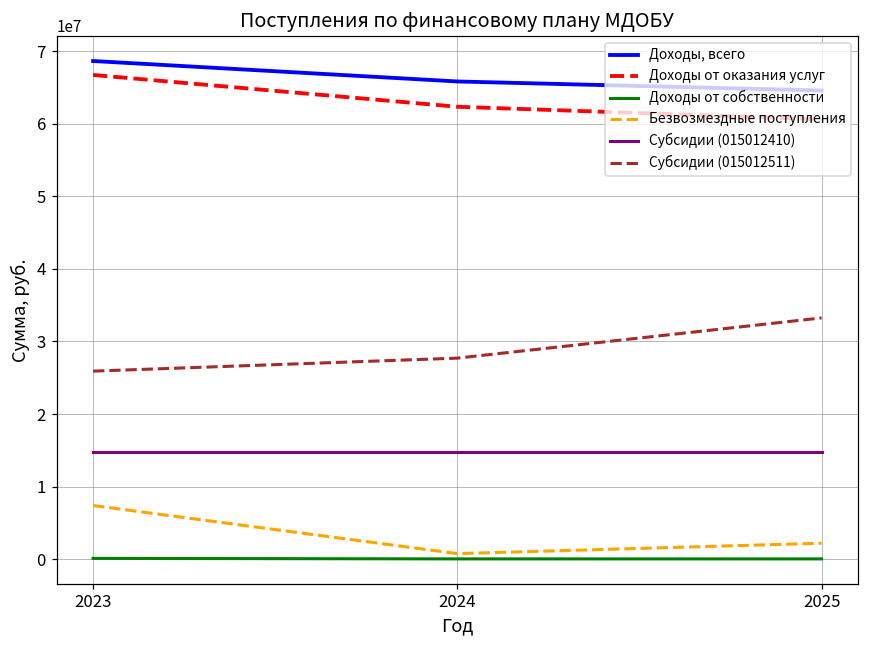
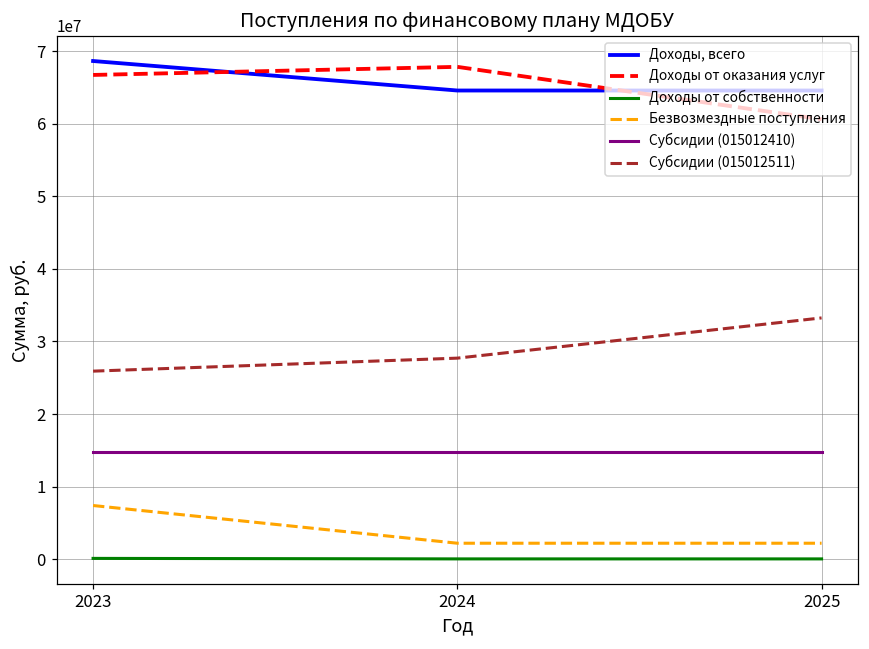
  {
    "Доходы, всего": {
      "2023": 69000000,
-     "2024": 66000000
+     "2024": 65000000
    },
    "Доходы от оказания услуг": {
      "2023": 67000000,
-     "2024": 62000000
+     "2024": 68000000
    },
    "Доходы от собственности": {
      "2023": 0,
      "2024": 0,
      "2025": 0
    },
    "Безвозмездные поступления": {
      "2023": 7000000,
-     "2024": 1000000,
+     "2024": 2000000,
      "2025": 2000000
    },
    "Субсидии (015012410)": {
      "2023": 15000000,
      "2024": 15000000,
      "2025": 15000000
    },
    "Субсидии (015012511)": {
      "2023": 26000000,
      "2024": 28000000,
      "2025": 33000000
    }
  }
